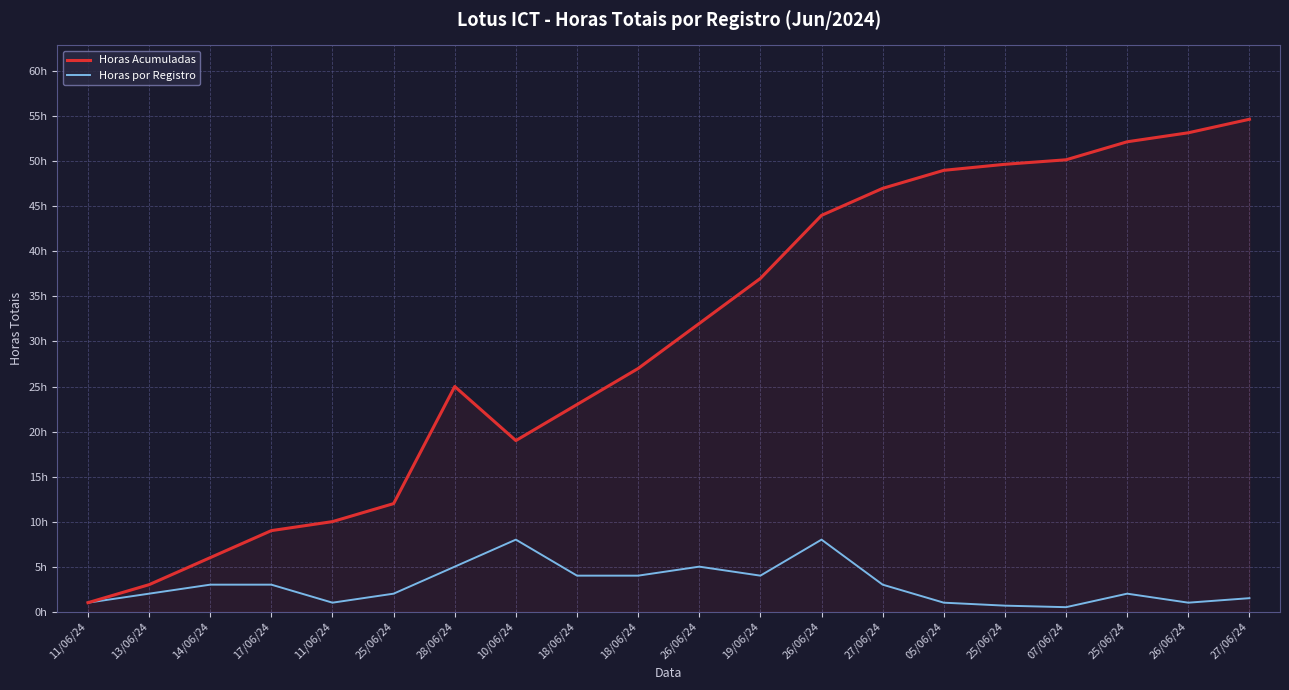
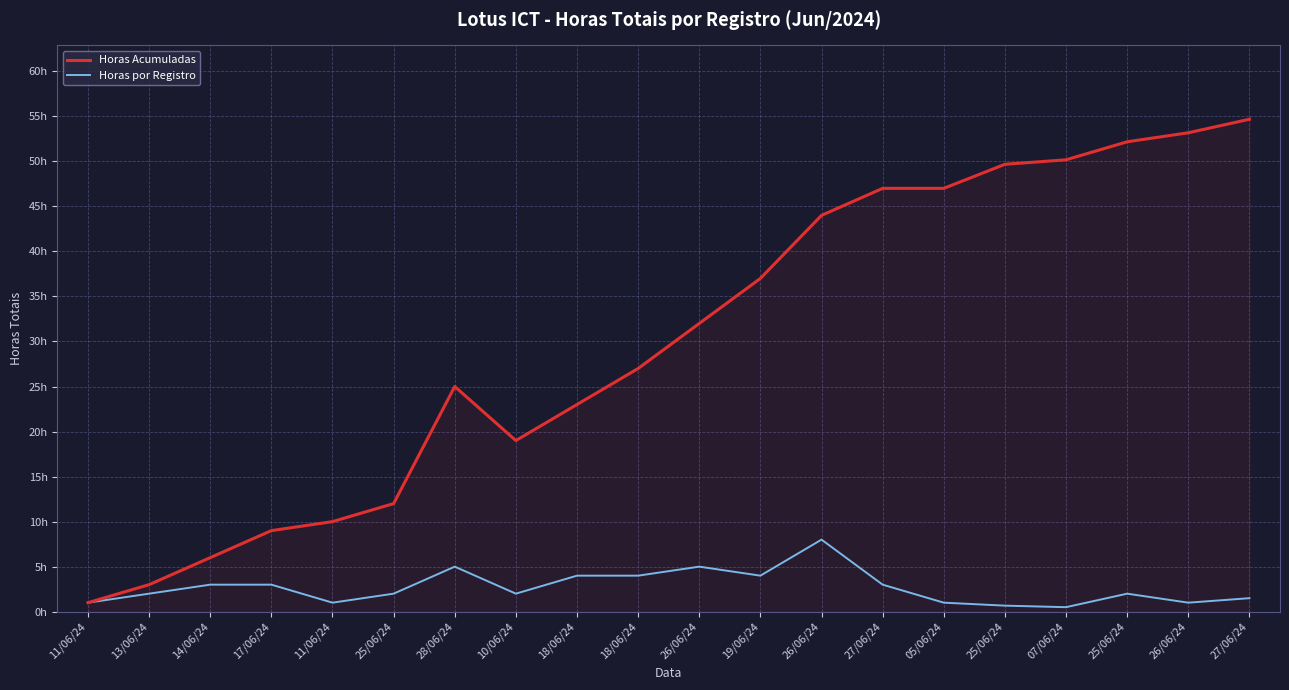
  {
    "Horas Acumuladas": {
      "13/06/24": "3h",
      "14/06/24": "6h",
      "17/06/24": "9h",
      "28/06/24": "25h",
      "10/06/24": "19h",
      "19/06/24": "37h",
-     "05/06/24": "49h",
+     "05/06/24": "47h",
      "07/06/24": "50h"
    },
    "Horas por Registro": {
      "13/06/24": "2h",
      "14/06/24": "3h",
      "17/06/24": "3h",
      "28/06/24": "5h",
-     "10/06/24": "8h",
+     "10/06/24": "2h",
      "19/06/24": "4h",
      "05/06/24": "1h",
      "07/06/24": "1h"
    }
  }
